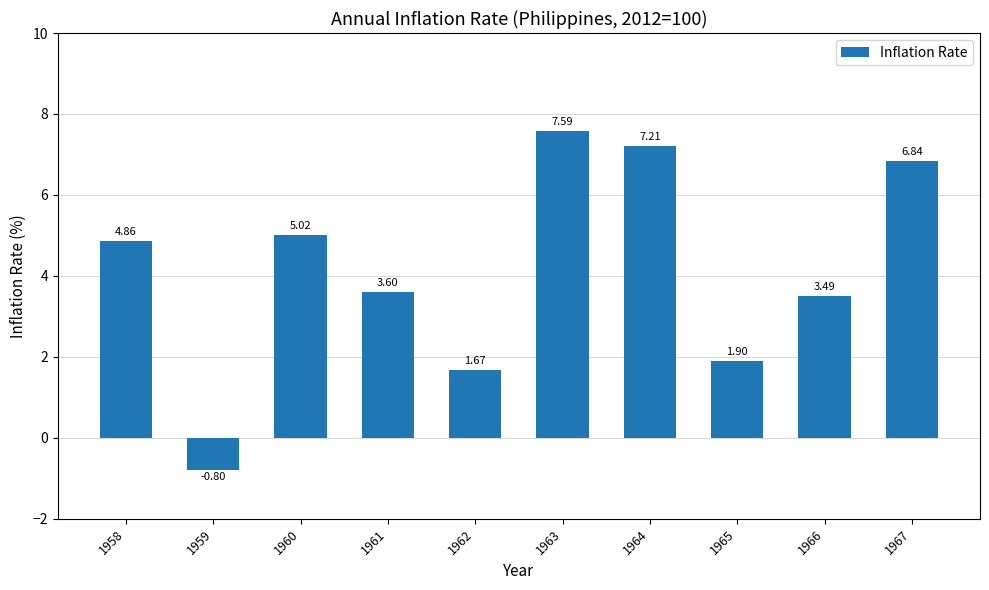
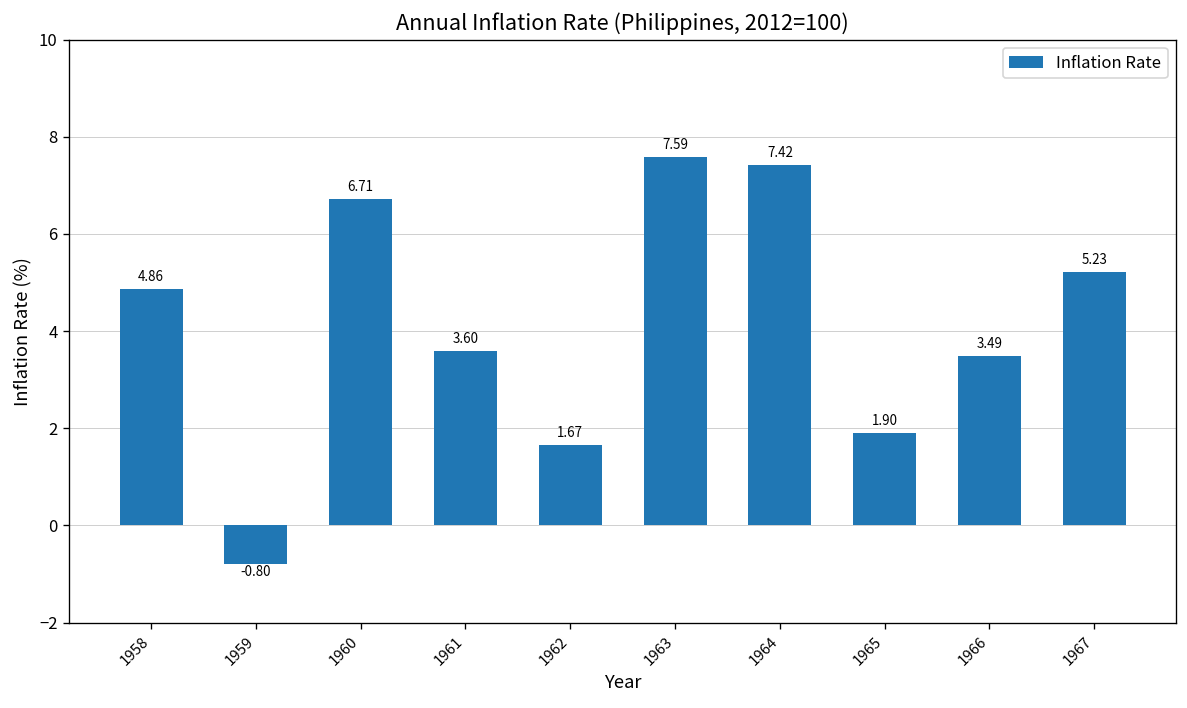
  {
    "1958": 4.86,
    "1959": -0.80,
-   "1960": 5.02,
+   "1960": 6.71,
    "1961": 3.60,
    "1962": 1.67,
    "1963": 7.59,
-   "1964": 7.21,
+   "1964": 7.42,
    "1965": 1.90,
    "1966": 3.49,
-   "1967": 6.84
+   "1967": 5.23
  }
